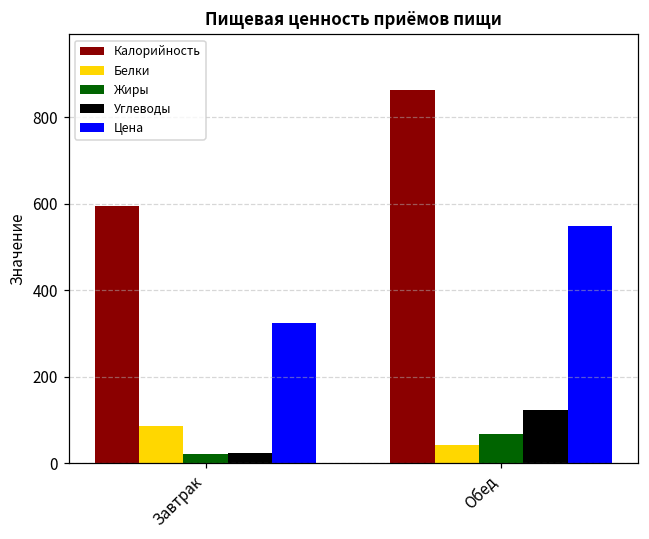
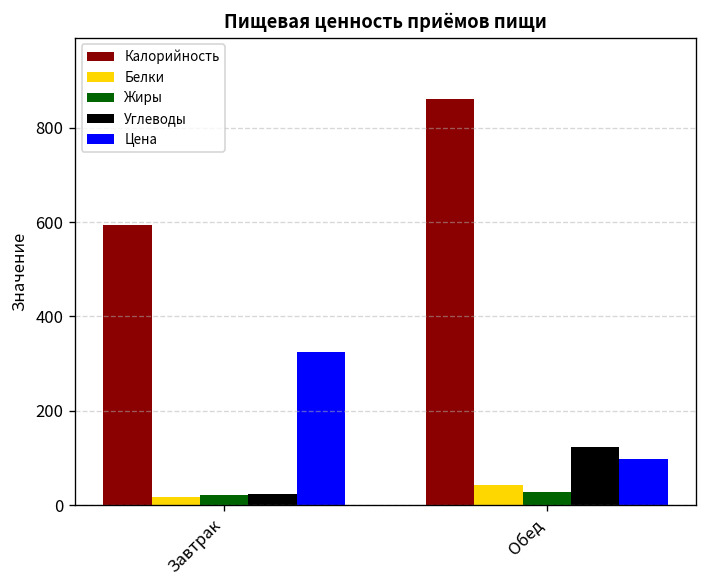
  {
    "Калорийность": {
      "Завтрак": 590,
      "Обед": 860
    },
    "Белки": {
-     "Завтрак": 90,
+     "Завтрак": 20,
      "Обед": 40
    },
    "Жиры": {
      "Завтрак": 20,
-     "Обед": 70
+     "Обед": 30
    },
    "Углеводы": {
      "Завтрак": 20,
      "Обед": 120
    },
    "Цена": {
      "Завтрак": 320,
-     "Обед": 550
+     "Обед": 100
    }
  }
